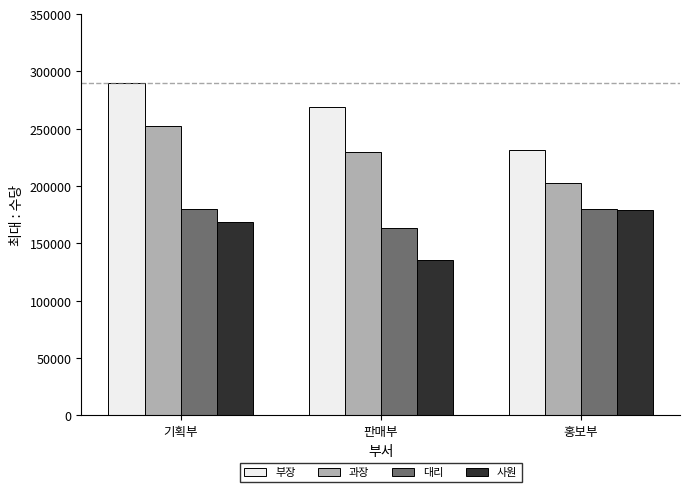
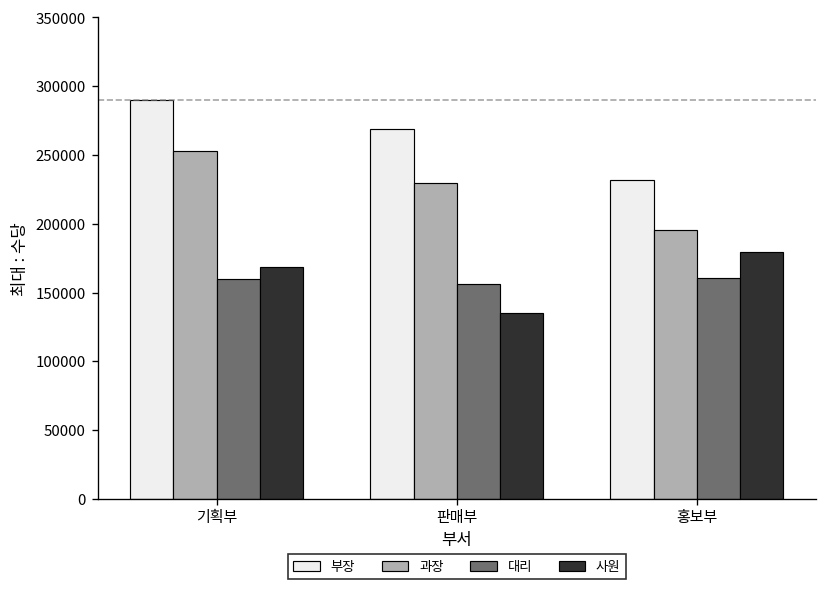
  {
    "부장": {
      "기획부": 290000,
      "판매부": 269000,
      "홍보부": 232000
    },
    "과장": {
      "기획부": 253000,
      "판매부": 230000,
-     "홍보부": 203000
+     "홍보부": 195000
    },
    "대리": {
-     "기획부": 180000,
-     "판매부": 163000,
-     "홍보부": 180000
+     "기획부": 160000,
+     "판매부": 156000,
+     "홍보부": 161000
    },
    "사원": {
      "기획부": 169000,
      "판매부": 135000,
      "홍보부": 179000
    }
  }
